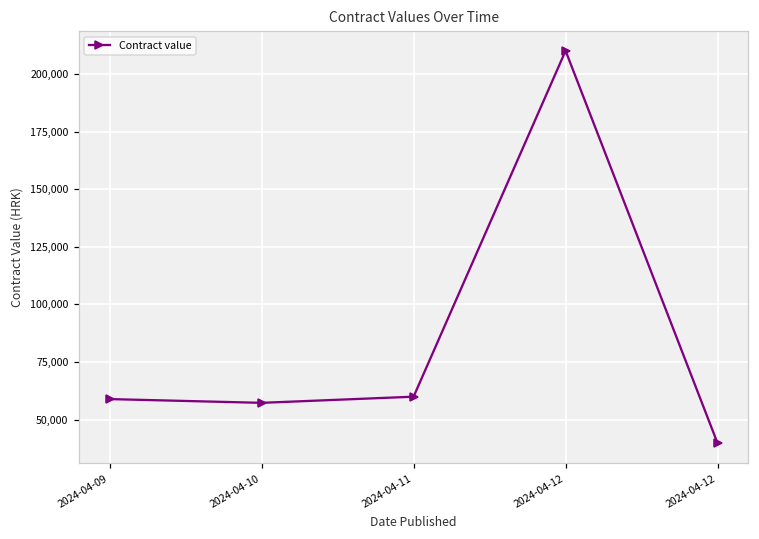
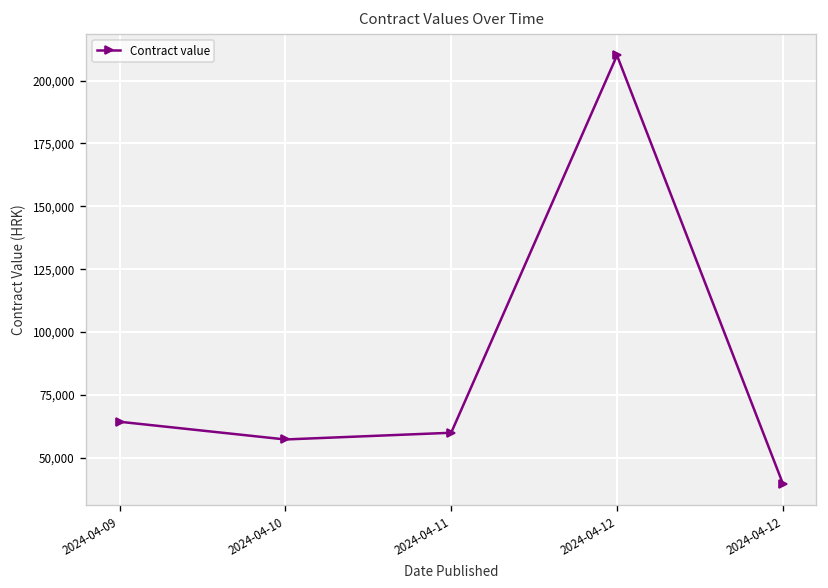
  {
-   "2024-04-09": "59,000",
+   "2024-04-09": "64,000",
    "2024-04-10": "57,000",
    "2024-04-11": "60,000"
  }
